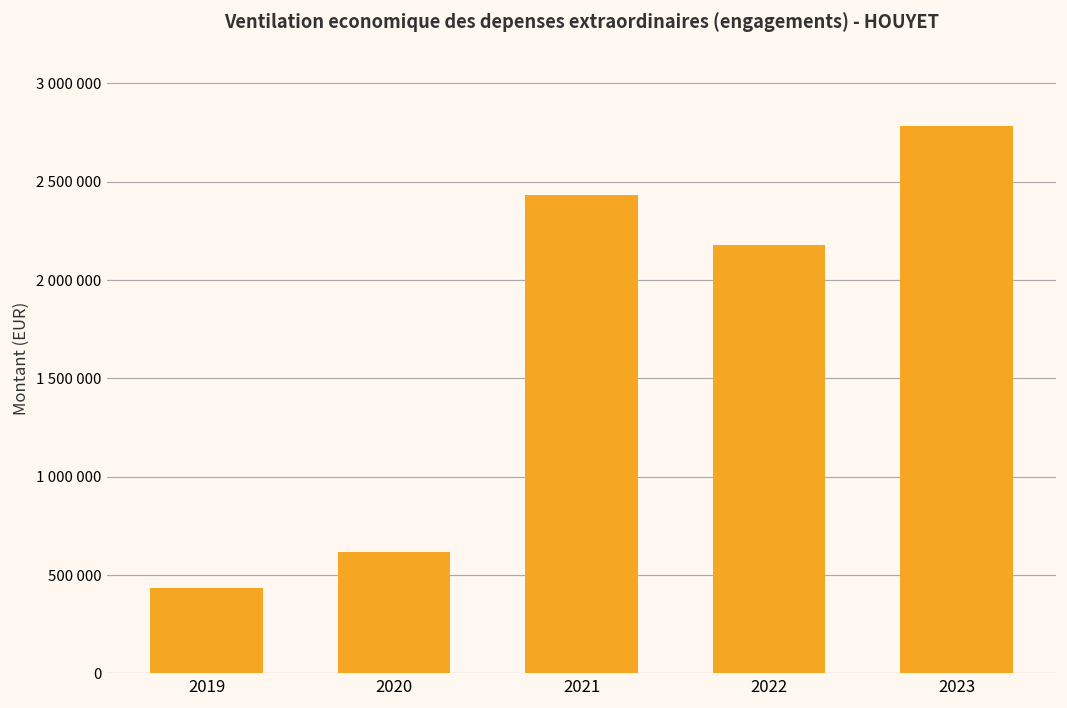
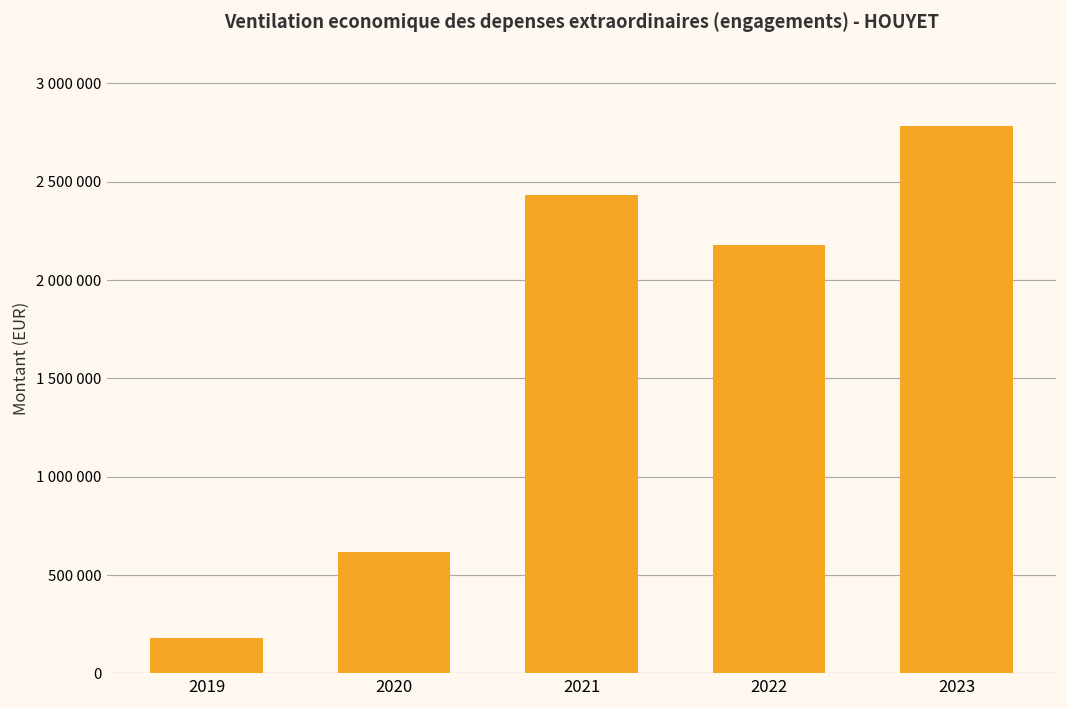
  {
-   "2019": 440000,
+   "2019": 180000,
    "2020": 620000,
    "2021": 2430000,
    "2022": 2180000,
    "2023": 2780000
  }
